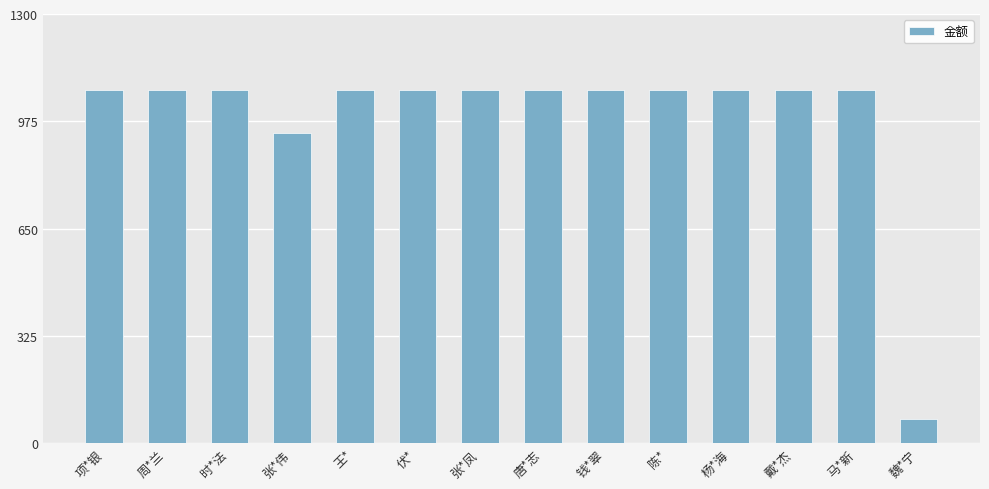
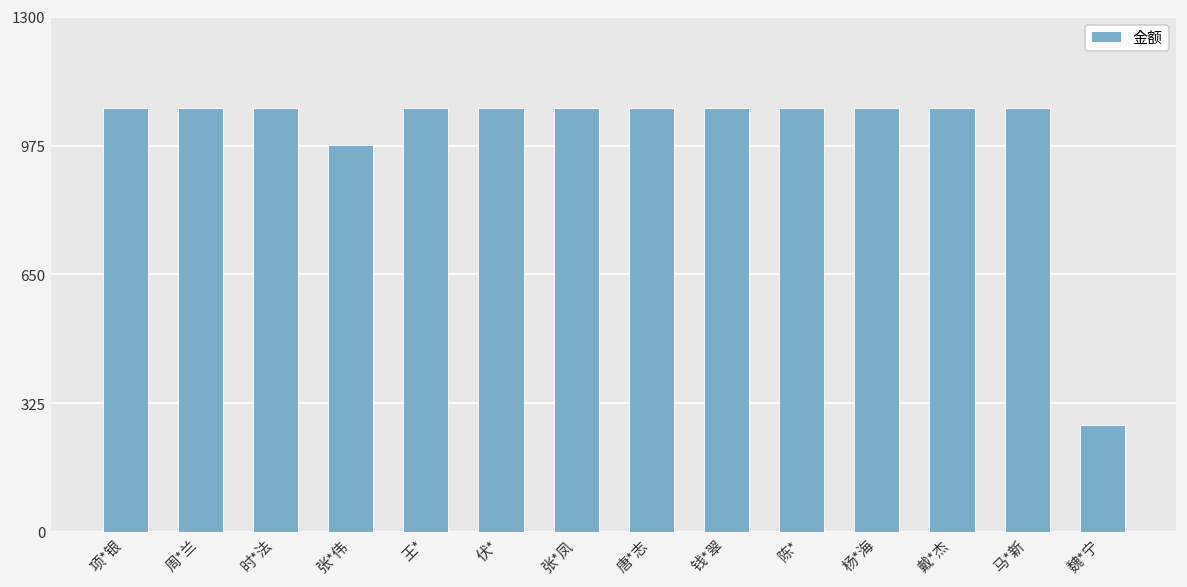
  {
    "项*银": 1070,
    "周*兰": 1070,
    "时*法": 1070,
-   "张*伟": 940,
+   "张*伟": 980,
    "王*": 1070,
    "伏*": 1070,
    "张*凤": 1070,
    "唐*志": 1070,
    "钱*翠": 1070,
    "陈*": 1070,
    "杨*海": 1070,
    "戴*杰": 1070,
    "马*新": 1070,
-   "魏*宁": 70
+   "魏*宁": 270
  }
